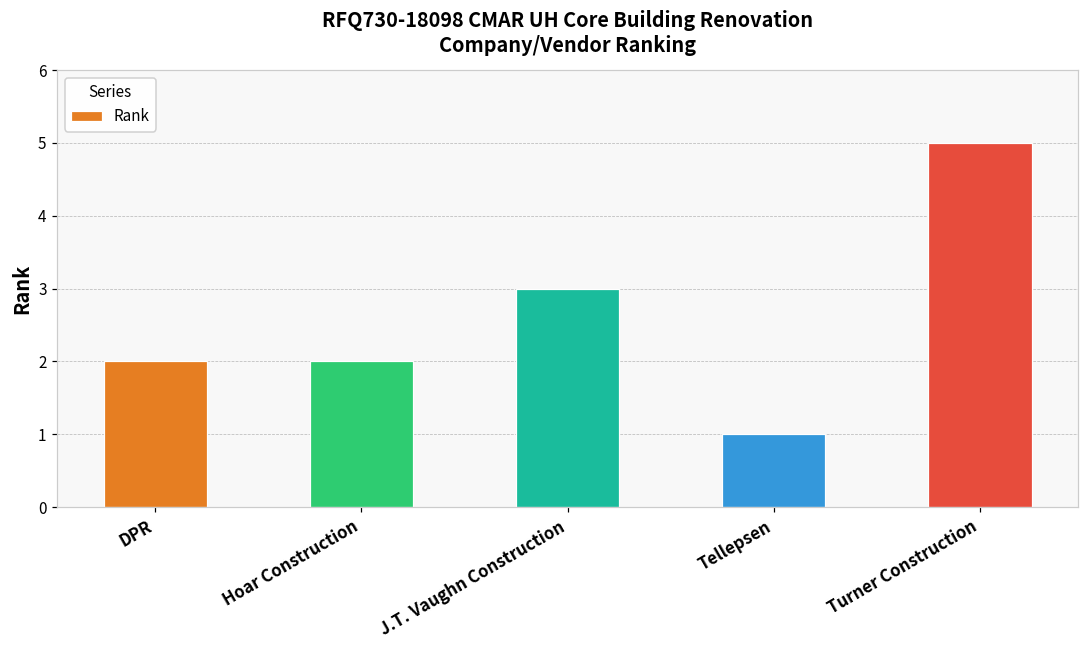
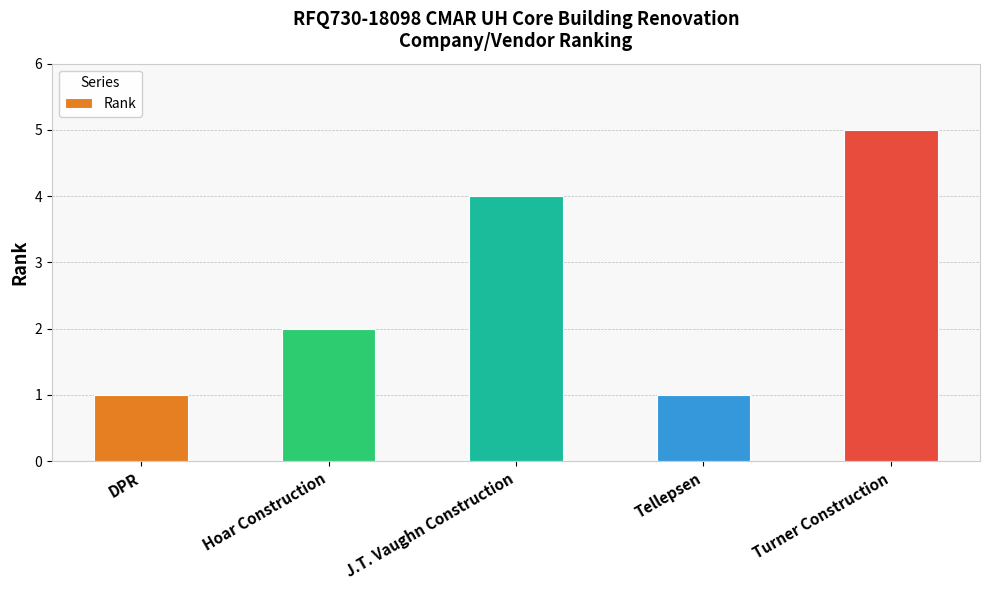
  {
-   "DPR": 2,
+   "DPR": 1,
    "Hoar Construction": 2,
-   "J.T. Vaughn Construction": 3,
+   "J.T. Vaughn Construction": 4,
    "Tellepsen": 1,
    "Turner Construction": 5
  }
